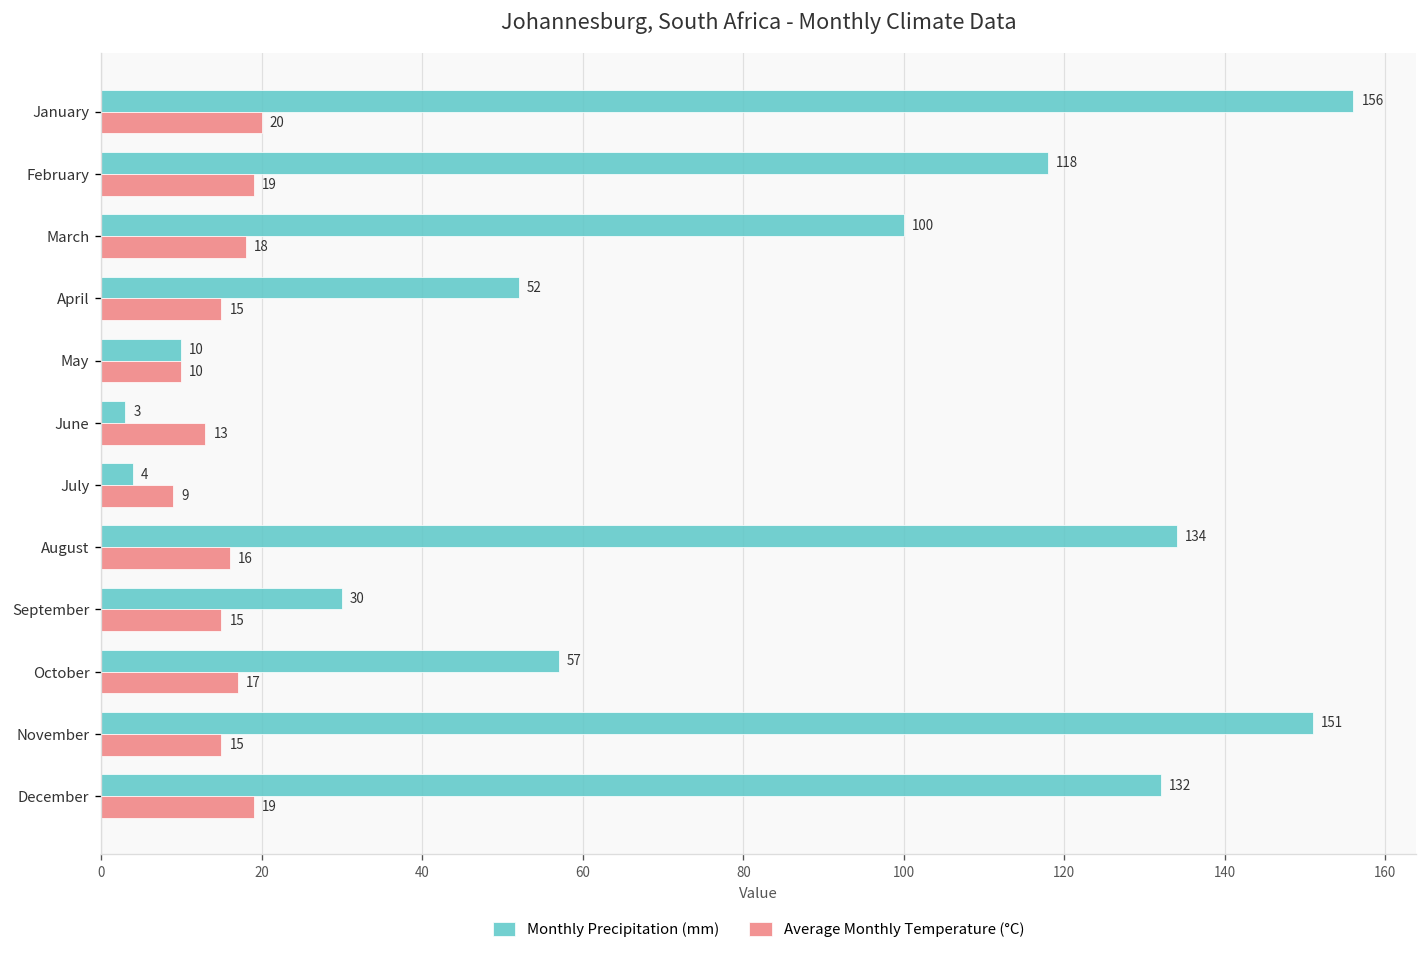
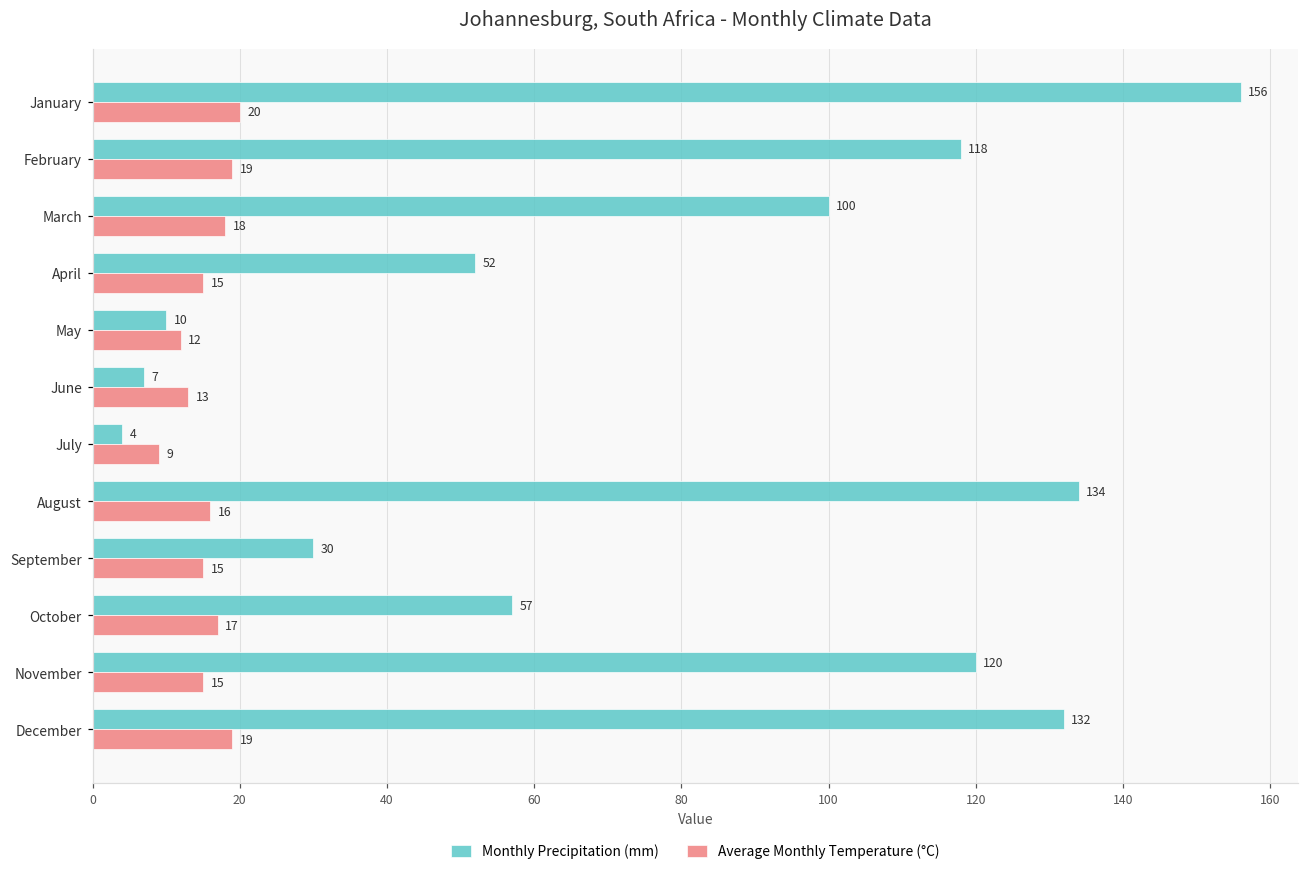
  {
    "Monthly Precipitation (mm)": {
      "January": 156,
      "February": 118,
      "March": 100,
      "April": 52,
      "May": 10,
-     "June": 3,
+     "June": 7,
      "July": 4,
      "August": 134,
      "September": 30,
      "October": 57,
-     "November": 151,
+     "November": 120,
      "December": 132
    },
    "Average Monthly Temperature (°C)": {
      "January": 20,
      "February": 19,
      "March": 18,
      "April": 15,
-     "May": 10,
+     "May": 12,
      "June": 13,
      "July": 9,
      "August": 16,
      "September": 15,
      "October": 17,
      "November": 15,
      "December": 19
    }
  }
